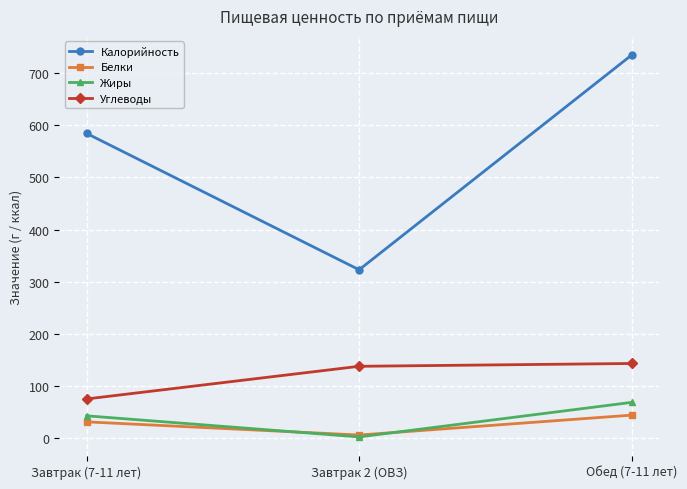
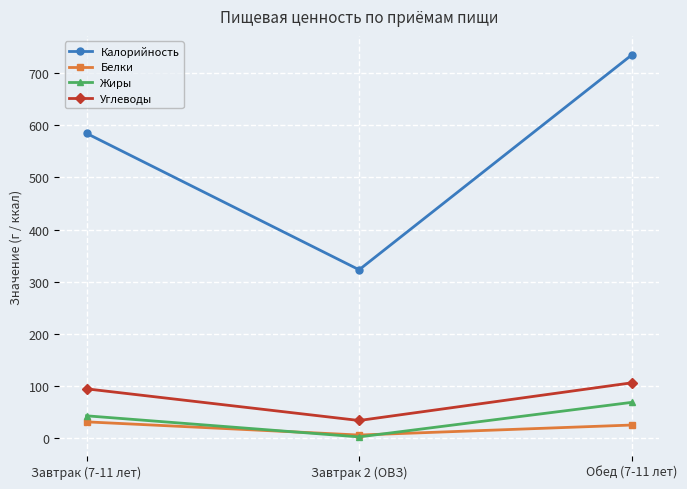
  {
    "Калорийность": {
      "Завтрак (7-11 лет)": 580,
      "Завтрак 2 (ОВЗ)": 320,
      "Обед (7-11 лет)": 740
    },
    "Белки": {
      "Завтрак (7-11 лет)": 30,
-     "Обед (7-11 лет)": 40
+     "Обед (7-11 лет)": 30
    },
    "Жиры": {
      "Завтрак (7-11 лет)": 40,
      "Обед (7-11 лет)": 70
    },
    "Углеводы": {
-     "Завтрак (7-11 лет)": 80,
-     "Завтрак 2 (ОВЗ)": 140,
-     "Обед (7-11 лет)": 140
+     "Завтрак (7-11 лет)": 90,
+     "Завтрак 2 (ОВЗ)": 30,
+     "Обед (7-11 лет)": 110
    }
  }
